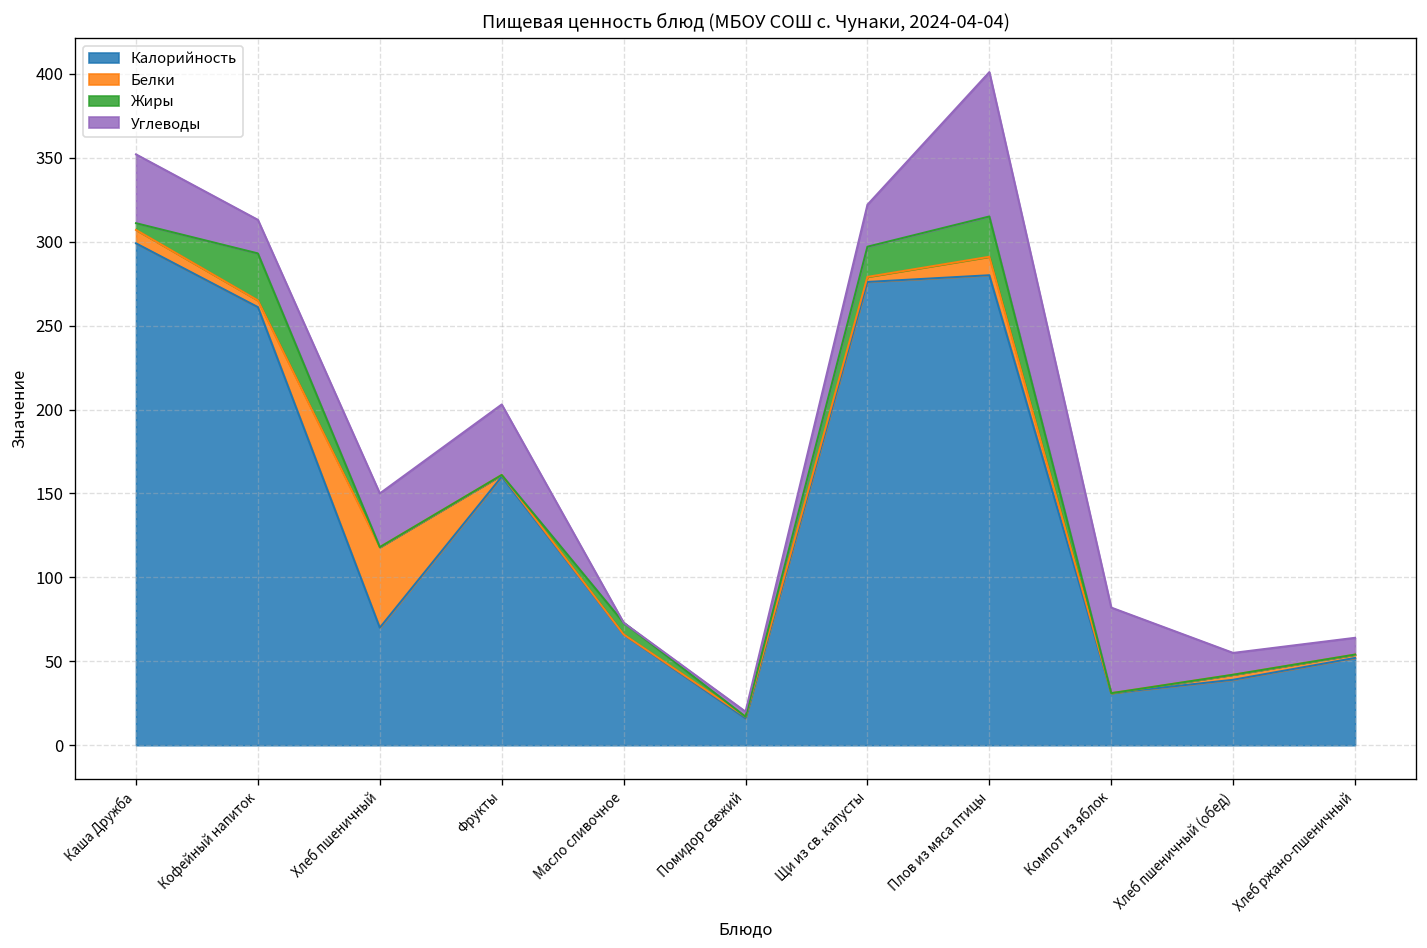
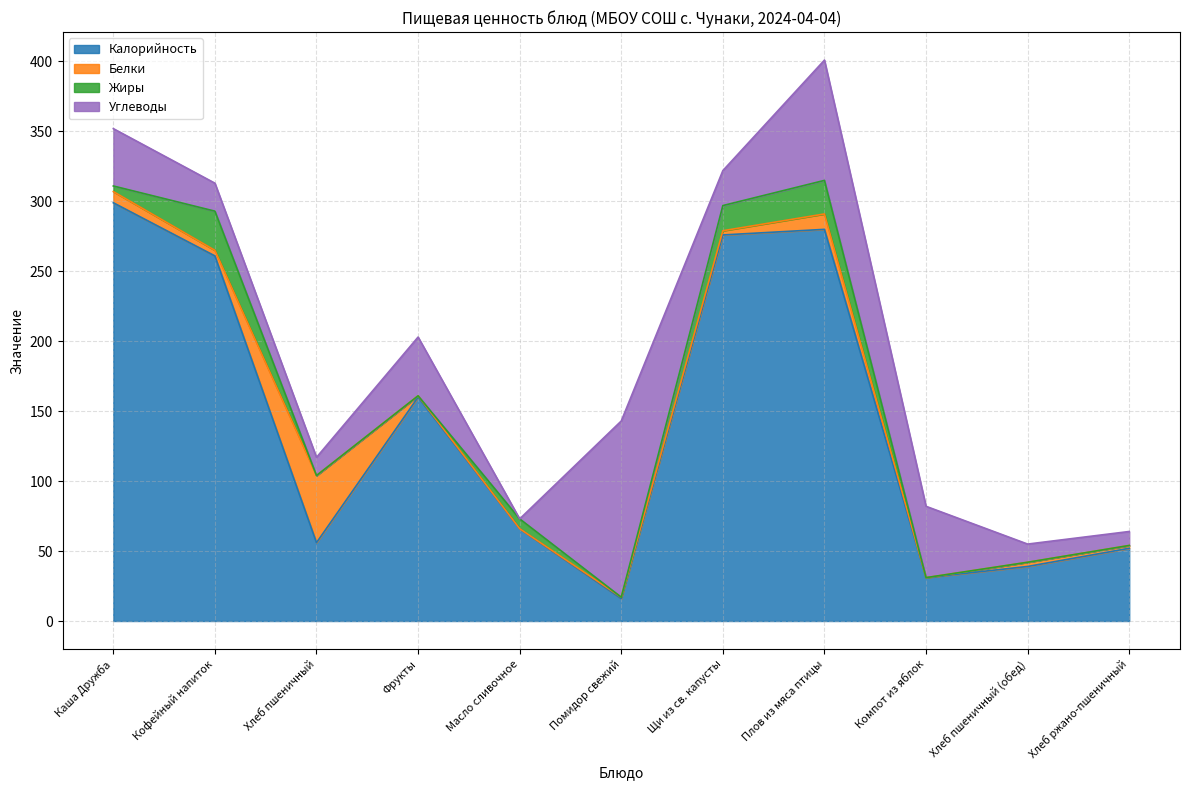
  {
    "Калорийность": {
      "Каша Дружба": 299,
      "Кофейный напиток": 261,
-     "Хлеб пшеничный": 70,
+     "Хлеб пшеничный": 56,
      "Щи из св. капусты": 276,
      "Плов из мяса птицы": 280,
      "Хлеб пшеничный (обед)": 39,
      "Хлеб ржано-пшеничный": 52
    },
    "Белки": {
      "Каша Дружба": 8,
      "Кофейный напиток": 4,
      "Щи из св. капусты": 3,
      "Плов из мяса птицы": 11
    },
    "Жиры": {
      "Каша Дружба": 4,
      "Кофейный напиток": 28,
      "Щи из св. капусты": 18,
      "Плов из мяса птицы": 24
    },
    "Углеводы": {
      "Каша Дружба": 41,
      "Кофейный напиток": 20,
-     "Хлеб пшеничный": 32,
+     "Хлеб пшеничный": 13,
      "Фрукты": 42,
-     "Помидор свежий": 3,
+     "Помидор свежий": 126,
      "Щи из св. капусты": 25,
      "Плов из мяса птицы": 86,
      "Компот из яблок": 51,
      "Хлеб пшеничный (обед)": 13,
      "Хлеб ржано-пшеничный": 10
    }
  }
